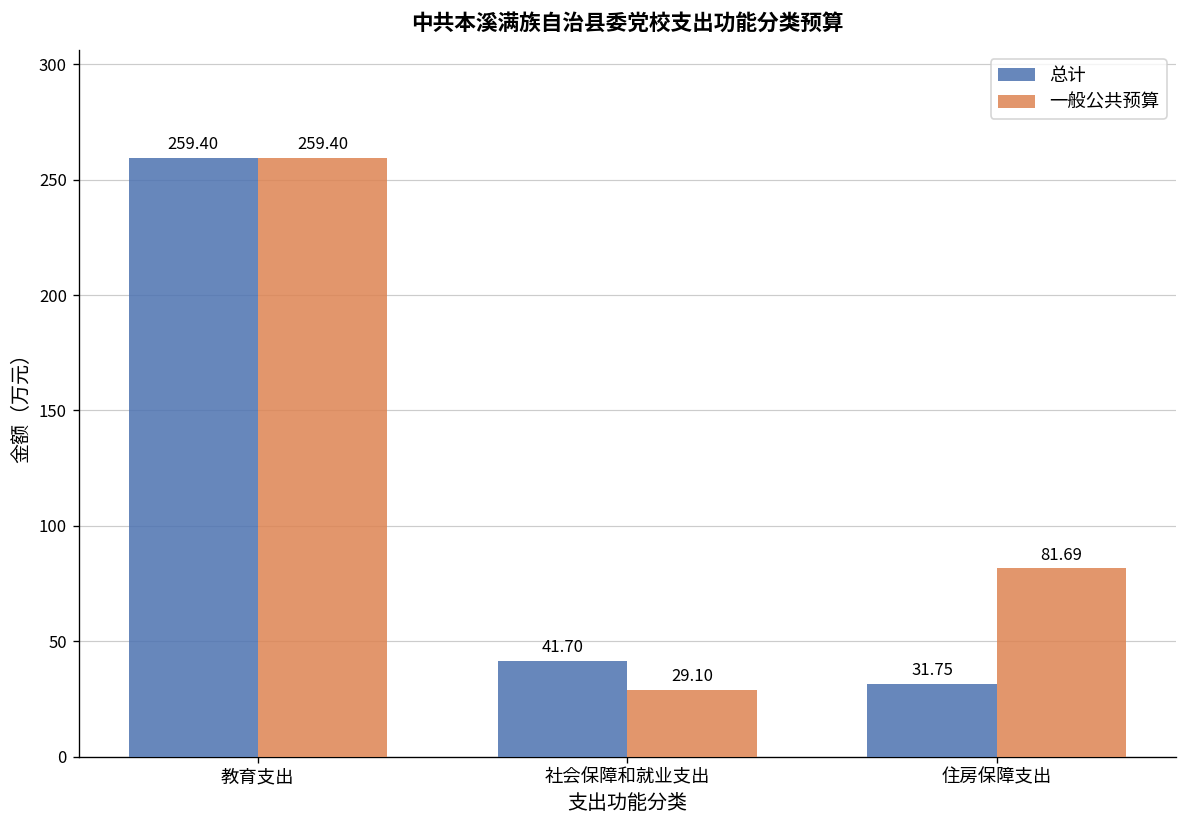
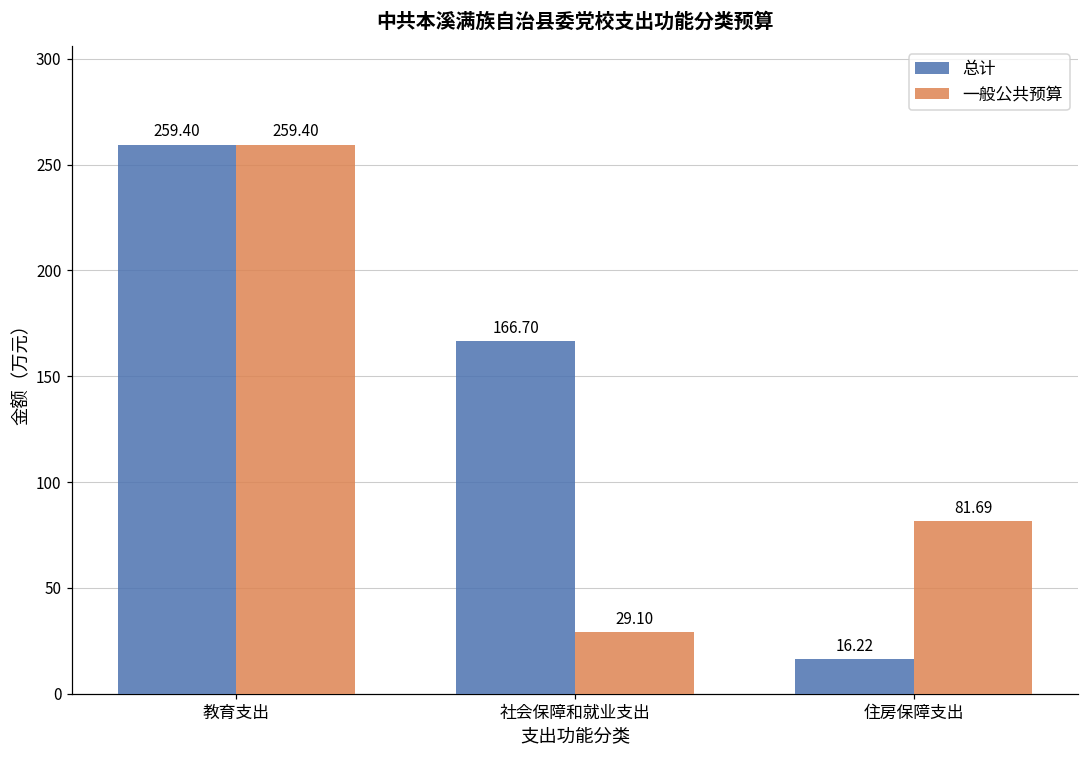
  {
    "总计": {
      "教育支出": 259.40,
-     "社会保障和就业支出": 41.70,
-     "住房保障支出": 31.75
+     "社会保障和就业支出": 166.70,
+     "住房保障支出": 16.22
    },
    "一般公共预算": {
      "教育支出": 259.40,
      "社会保障和就业支出": 29.10,
      "住房保障支出": 81.69
    }
  }
